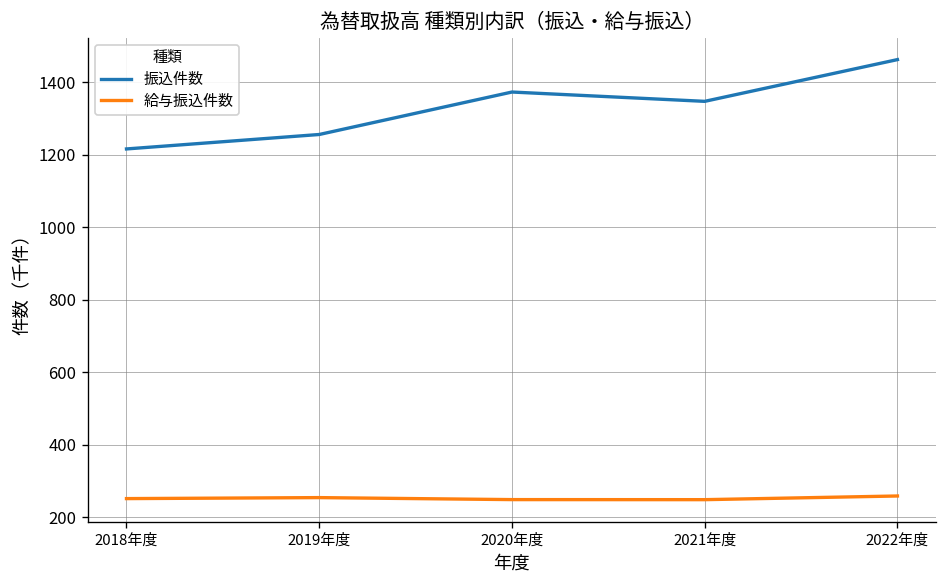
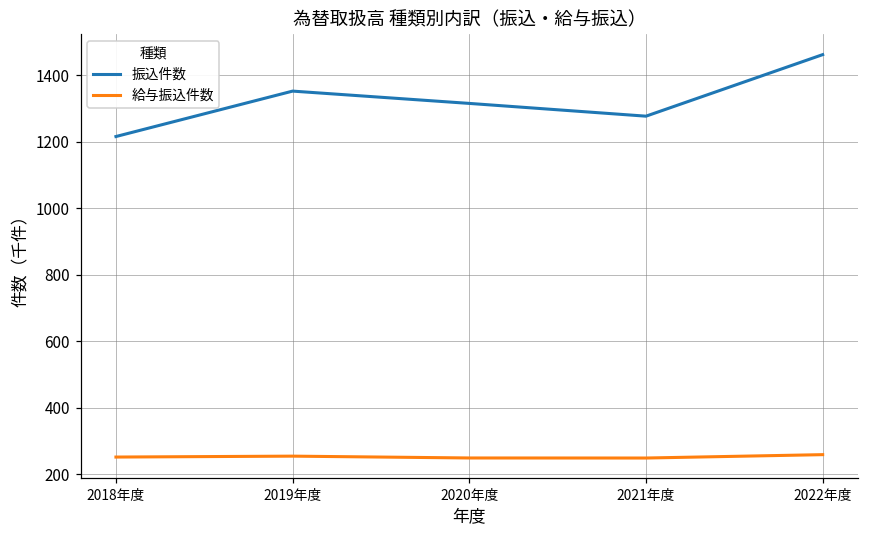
  {
    "振込件数": {
      "2018年度": 1220,
-     "2019年度": 1260,
-     "2020年度": 1370,
-     "2021年度": 1350,
+     "2019年度": 1350,
+     "2020年度": 1320,
+     "2021年度": 1280,
      "2022年度": 1460
    },
    "給与振込件数": {
      "2018年度": 250,
      "2019年度": 250,
      "2020年度": 250,
      "2021年度": 250,
      "2022年度": 260
    }
  }
